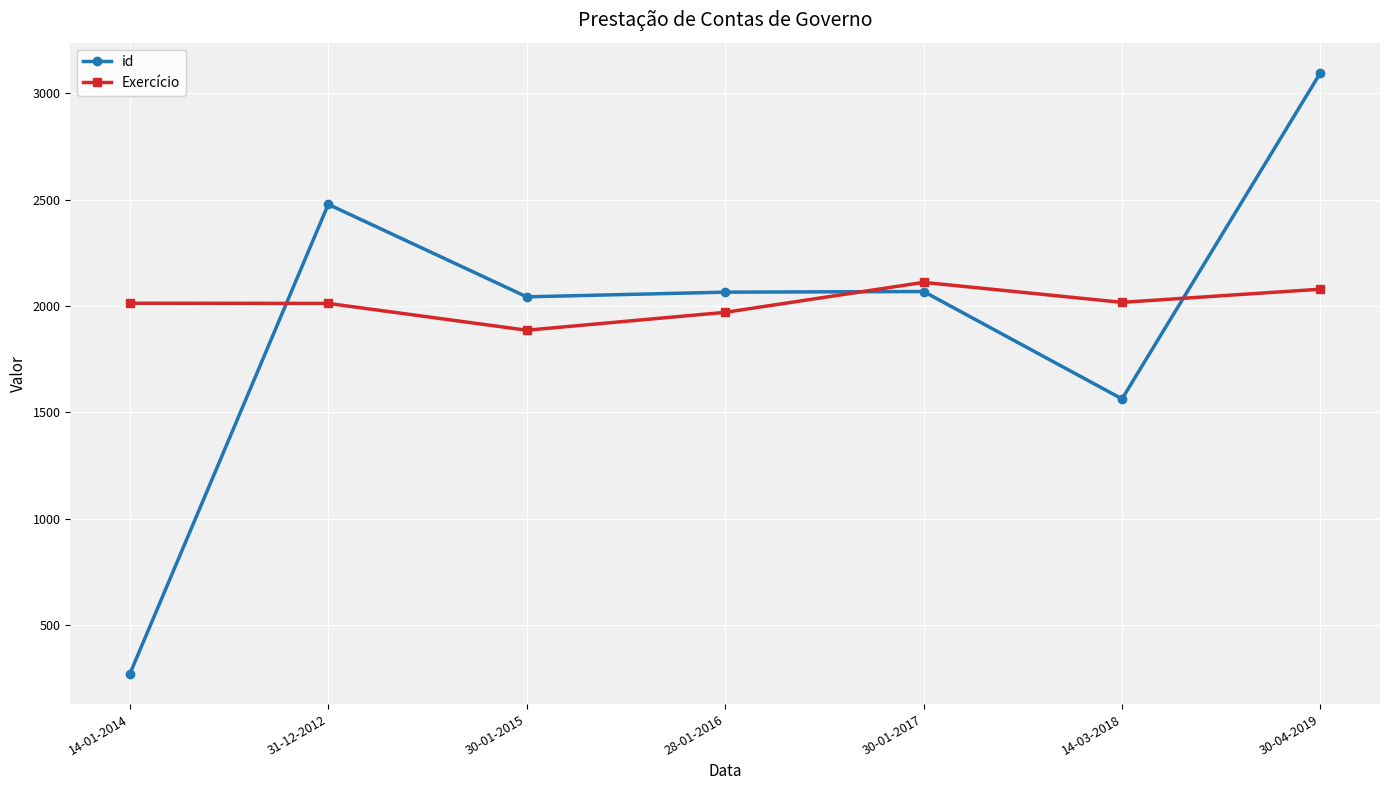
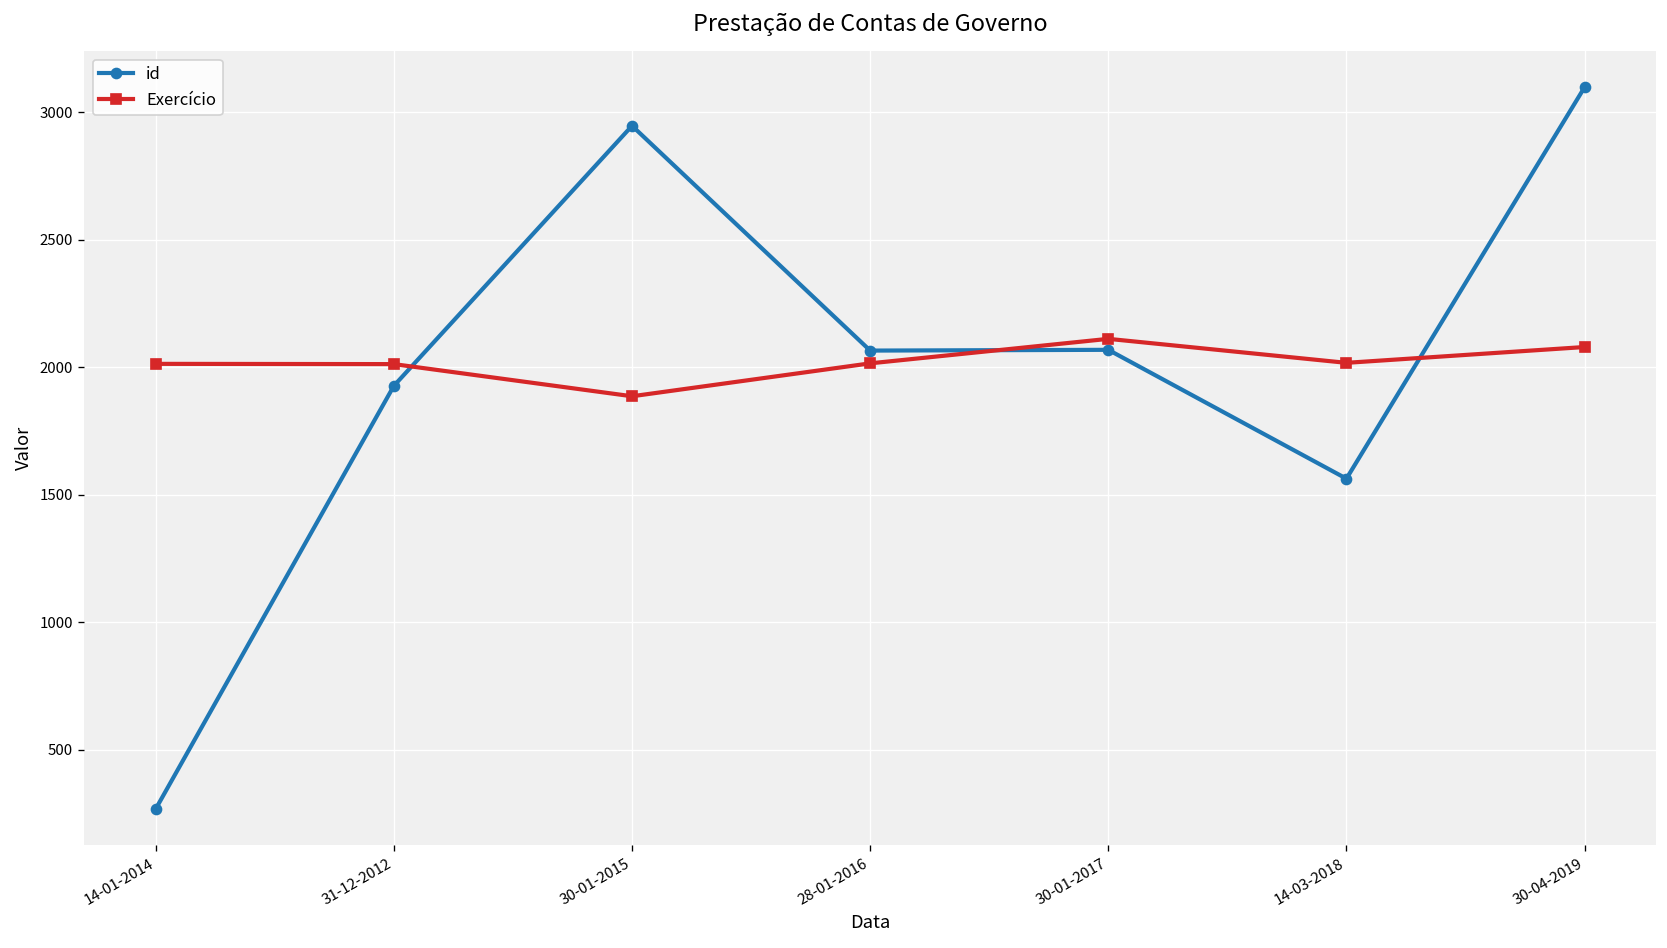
  {
    "id": {
      "14-01-2014": 270,
-     "31-12-2012": 2480,
-     "30-01-2015": 2040,
+     "31-12-2012": 1930,
+     "30-01-2015": 2950,
      "28-01-2016": 2070,
      "30-01-2017": 2070,
      "14-03-2018": 1560,
      "30-04-2019": 3100
    },
    "Exercício": {
      "14-01-2014": 2010,
      "31-12-2012": 2010,
      "30-01-2015": 1890,
-     "28-01-2016": 1970,
+     "28-01-2016": 2020,
      "30-01-2017": 2110,
      "14-03-2018": 2020,
      "30-04-2019": 2080
    }
  }
